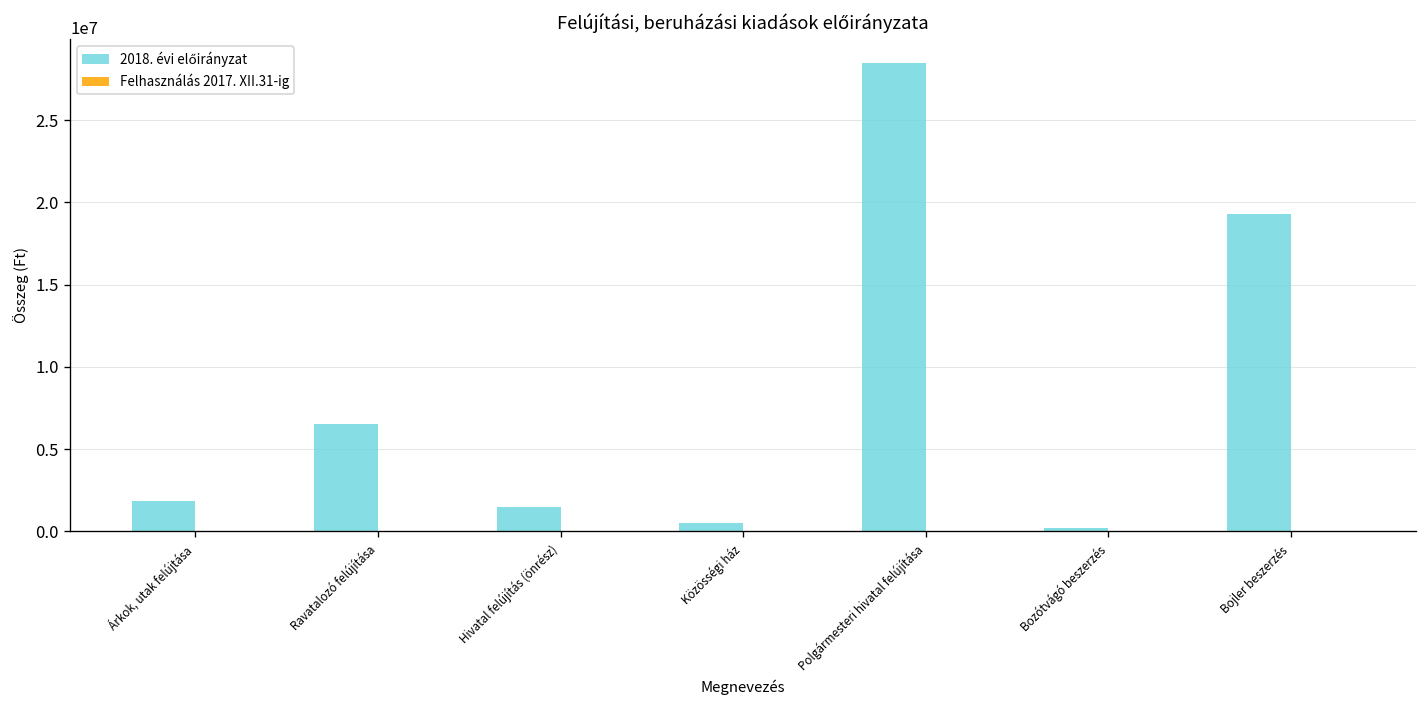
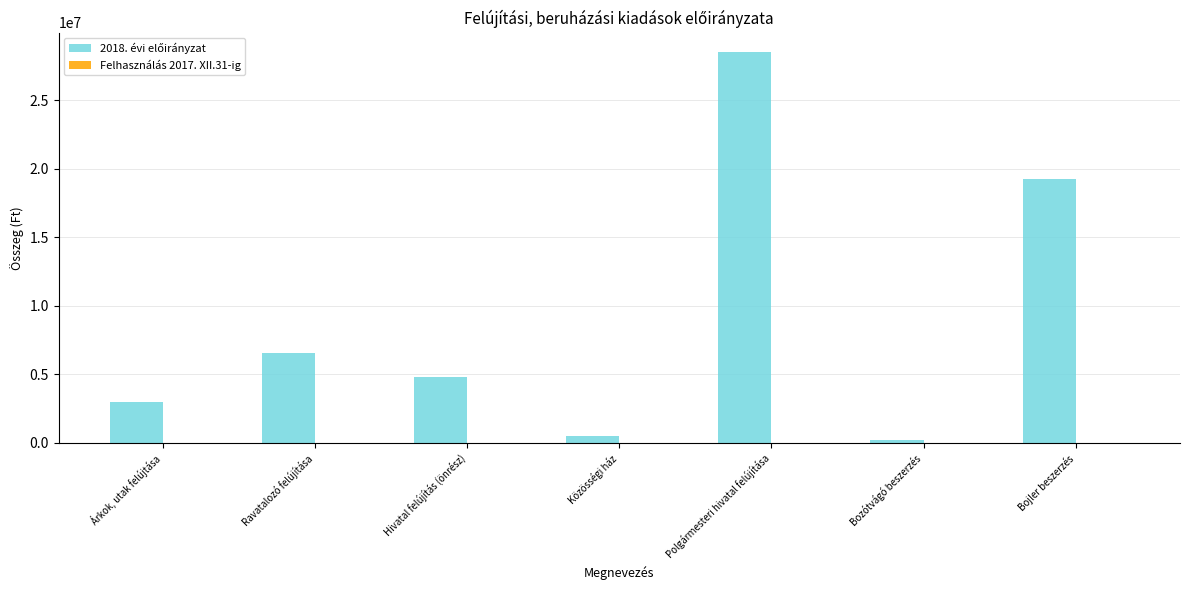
  {
    "2018. évi előirányzat": {
-     "Árkok, utak felújtása": 1800000,
+     "Árkok, utak felújtása": 3000000,
      "Ravatalozó felújítása": 6500000,
-     "Hivatal felújítás (önrész)": 1500000,
+     "Hivatal felújítás (önrész)": 4800000,
      "Közösségi ház": 500000,
      "Polgármesteri hivatal felújítása": 28500000,
      "Bozótvágó beszerzés": 200000,
      "Bojler beszerzés": 19300000
    },
    "Felhasználás 2017. XII.31-ig": {
      "Árkok, utak felújtása": 0,
      "Ravatalozó felújítása": 0,
      "Hivatal felújítás (önrész)": 0,
      "Közösségi ház": 0,
      "Polgármesteri hivatal felújítása": 0,
      "Bozótvágó beszerzés": 0,
      "Bojler beszerzés": 0
    }
  }
